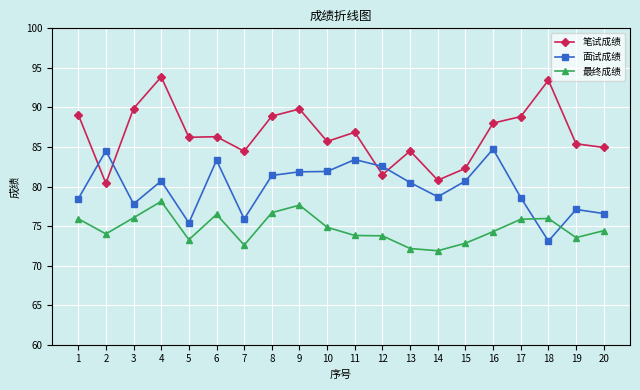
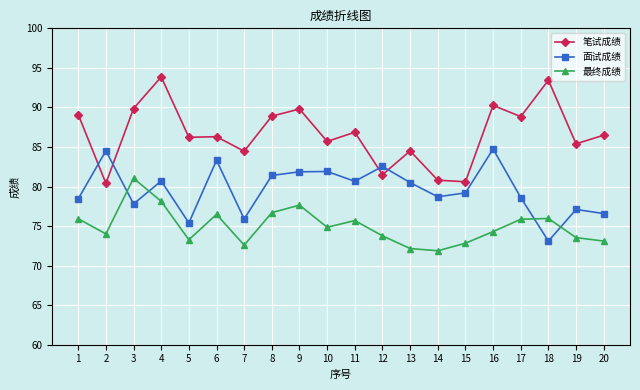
  {
    "笔试成绩": {
      "1": 89,
      "2": 80,
      "3": 90,
      "4": 94,
      "5": 86,
      "6": 86,
      "7": 84,
      "8": 89,
      "9": 90,
      "10": 86,
      "11": 87,
      "12": 82,
      "13": 85,
      "14": 81,
-     "15": 82,
-     "16": 88,
+     "15": 81,
+     "16": 90,
      "17": 89,
      "18": 93,
      "19": 85,
-     "20": 85
+     "20": 86
    },
    "面试成绩": {
      "1": 78,
      "2": 85,
      "3": 78,
      "4": 81,
      "5": 75,
      "6": 83,
      "7": 76,
      "8": 81,
      "9": 82,
      "10": 82,
-     "11": 83,
+     "11": 81,
      "12": 83,
      "13": 81,
      "14": 79,
-     "15": 81,
+     "15": 79,
      "16": 85,
      "17": 79,
      "18": 73,
      "19": 77,
      "20": 77
    },
    "最终成绩": {
      "1": 76,
      "2": 74,
-     "3": 76,
+     "3": 81,
      "4": 78,
      "5": 73,
      "6": 76,
      "7": 73,
      "8": 77,
      "9": 78,
      "10": 75,
-     "11": 74,
+     "11": 76,
      "12": 74,
      "13": 72,
      "14": 72,
      "15": 73,
      "16": 74,
      "17": 76,
      "18": 76,
      "19": 74,
-     "20": 74
+     "20": 73
    }
  }
